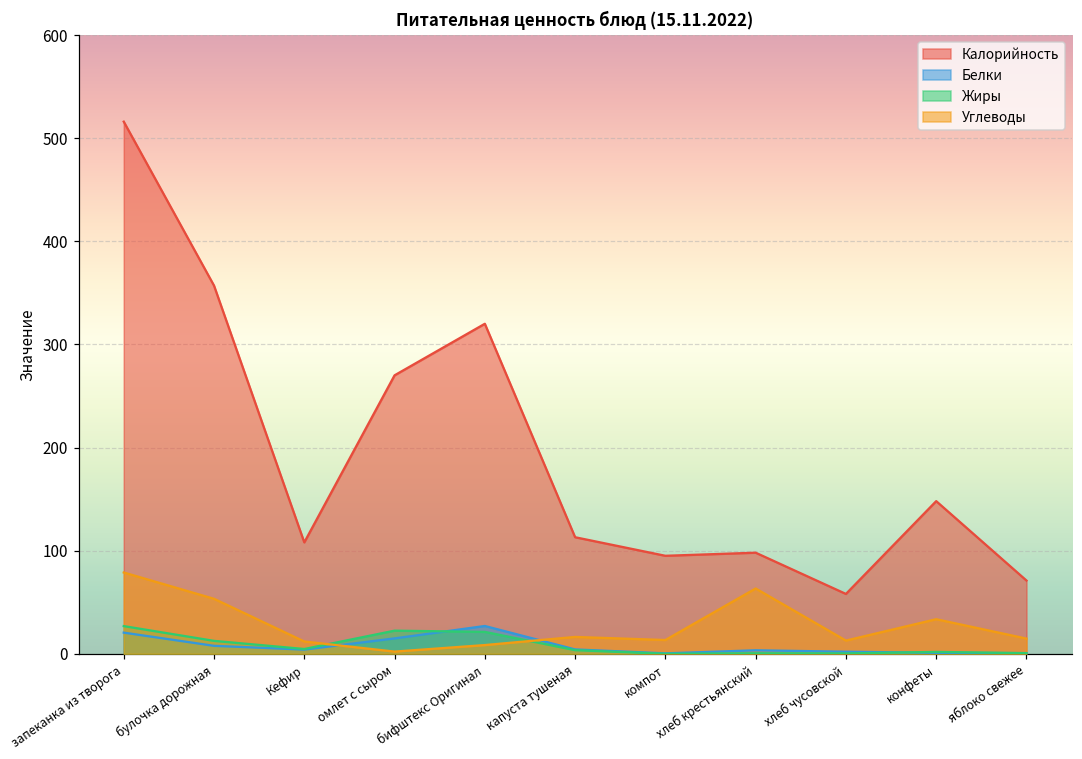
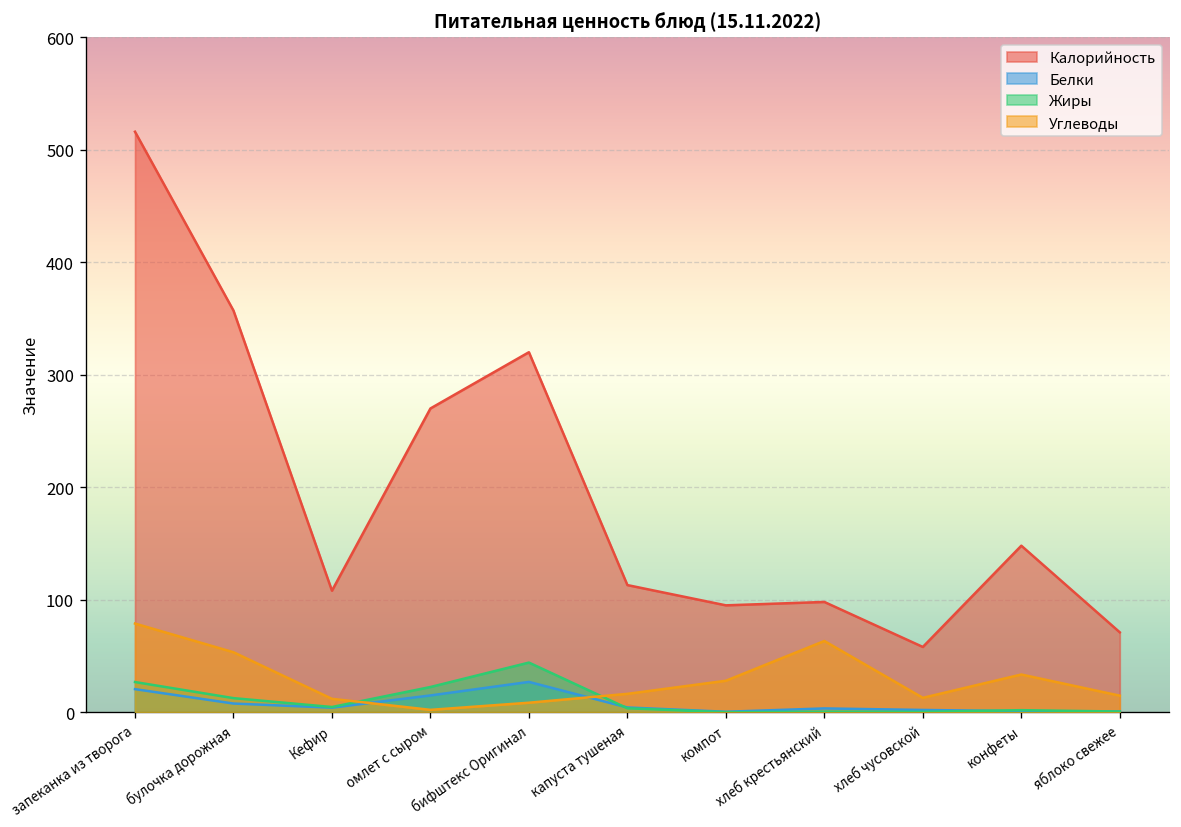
  {
    "Калорийность": {
      "запеканка из творога": 520,
      "булочка дорожная": 360,
      "Кефир": 110,
      "омлет с сыром": 270,
      "бифштекс Оригинал": 320,
      "капуста тушеная": 110,
      "компот": 100,
      "хлеб крестьянский": 100,
      "хлеб чусовской": 60,
      "конфеты": 150,
      "яблоко свежее": 70
    },
    "Белки": {
      "запеканка из творога": 20,
      "булочка дорожная": 10,
      "омлет с сыром": 10,
      "бифштекс Оригинал": 30,
      "хлеб крестьянский": 0
    },
    "Жиры": {
      "запеканка из творога": 30,
      "булочка дорожная": 10,
      "омлет с сыром": 20,
-     "бифштекс Оригинал": 20,
+     "бифштекс Оригинал": 40,
      "хлеб крестьянский": 0
    },
    "Углеводы": {
      "запеканка из творога": 80,
      "булочка дорожная": 50,
      "Кефир": 10,
      "омлет с сыром": 0,
      "бифштекс Оригинал": 10,
      "капуста тушеная": 20,
-     "компот": 10,
+     "компот": 30,
      "хлеб крестьянский": 60,
      "хлеб чусовской": 10,
      "конфеты": 30,
      "яблоко свежее": 10
    }
  }
